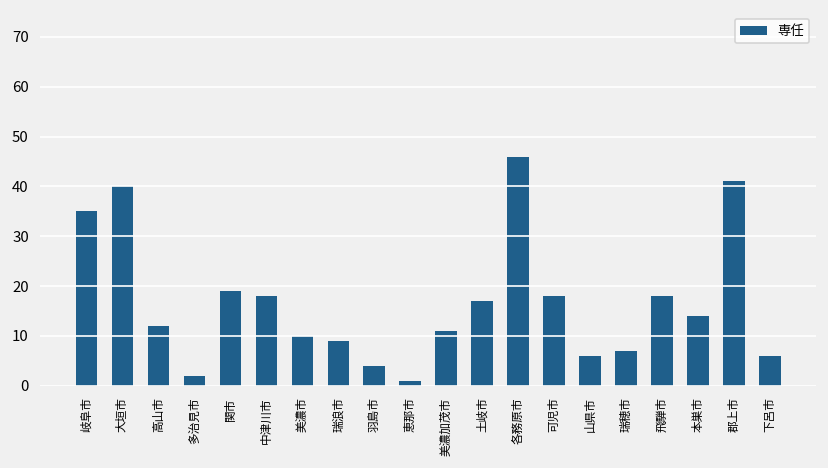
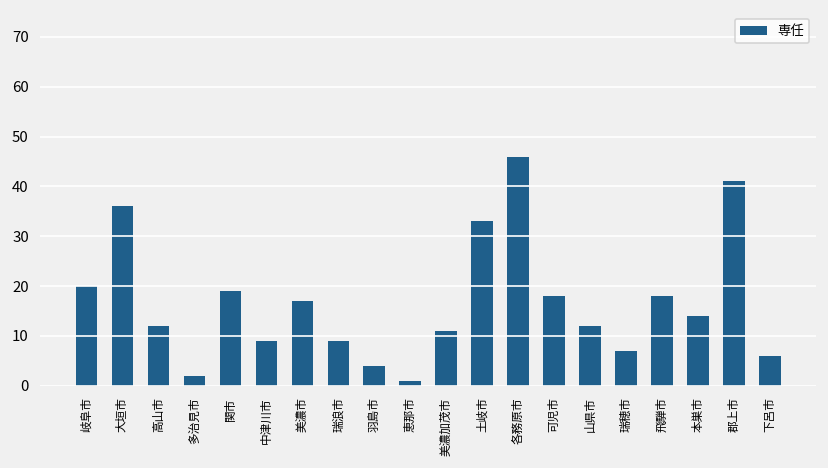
  {
-   "岐阜市": 35,
-   "大垣市": 40,
+   "岐阜市": 20,
+   "大垣市": 36,
    "高山市": 12,
    "多治見市": 2,
    "関市": 19,
-   "中津川市": 18,
-   "美濃市": 10,
+   "中津川市": 9,
+   "美濃市": 17,
    "瑞浪市": 9,
    "羽島市": 4,
    "恵那市": 1,
    "美濃加茂市": 11,
-   "土岐市": 17,
+   "土岐市": 33,
    "各務原市": 46,
    "可児市": 18,
-   "山県市": 6,
+   "山県市": 12,
    "瑞穂市": 7,
    "飛騨市": 18,
    "本巣市": 14,
    "郡上市": 41,
    "下呂市": 6
  }
